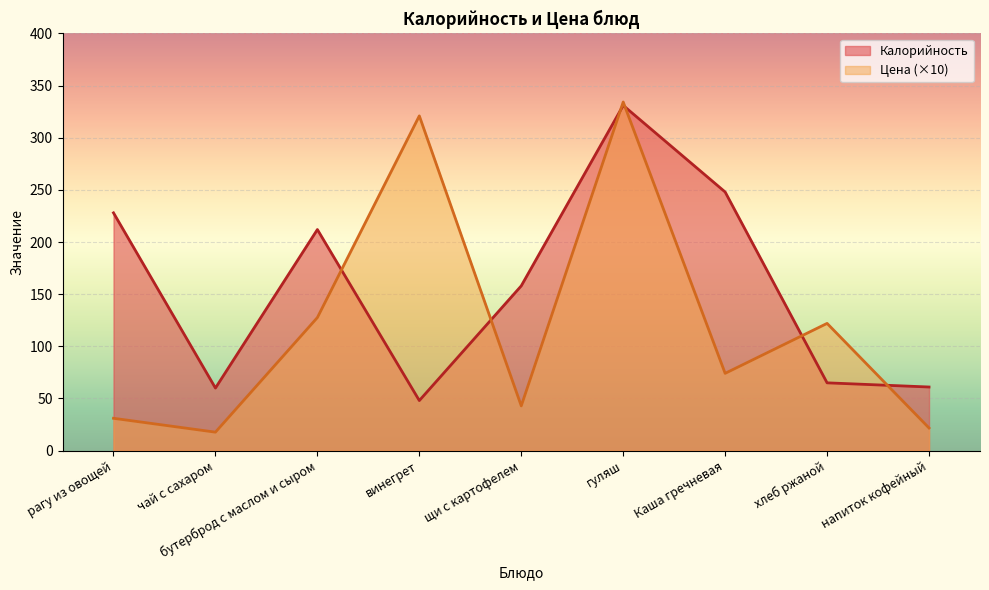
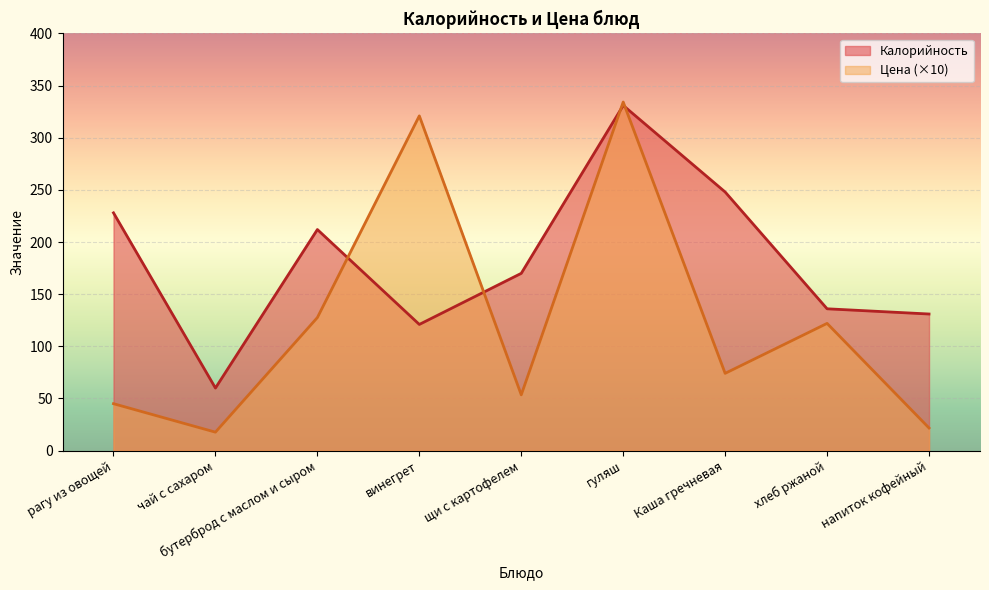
  {
    "Калорийность": {
      "рагу из овощей": 228,
      "чай с сахаром": 60,
      "бутерброд с маслом и сыром": 212,
-     "винегрет": 48,
-     "щи с картофелем": 158,
+     "винегрет": 121,
+     "щи с картофелем": 170,
      "гуляш": 331,
      "Каша гречневая": 248,
-     "хлеб ржаной": 65,
-     "напиток кофейный": 61
+     "хлеб ржаной": 136,
+     "напиток кофейный": 131
    },
    "Цена (×10)": {
-     "рагу из овощей": 31,
+     "рагу из овощей": 45,
      "чай с сахаром": 18,
      "бутерброд с маслом и сыром": 128,
      "винегрет": 321,
-     "щи с картофелем": 43,
+     "щи с картофелем": 54,
      "гуляш": 334,
      "Каша гречневая": 74,
      "хлеб ржаной": 122,
      "напиток кофейный": 22
    }
  }
